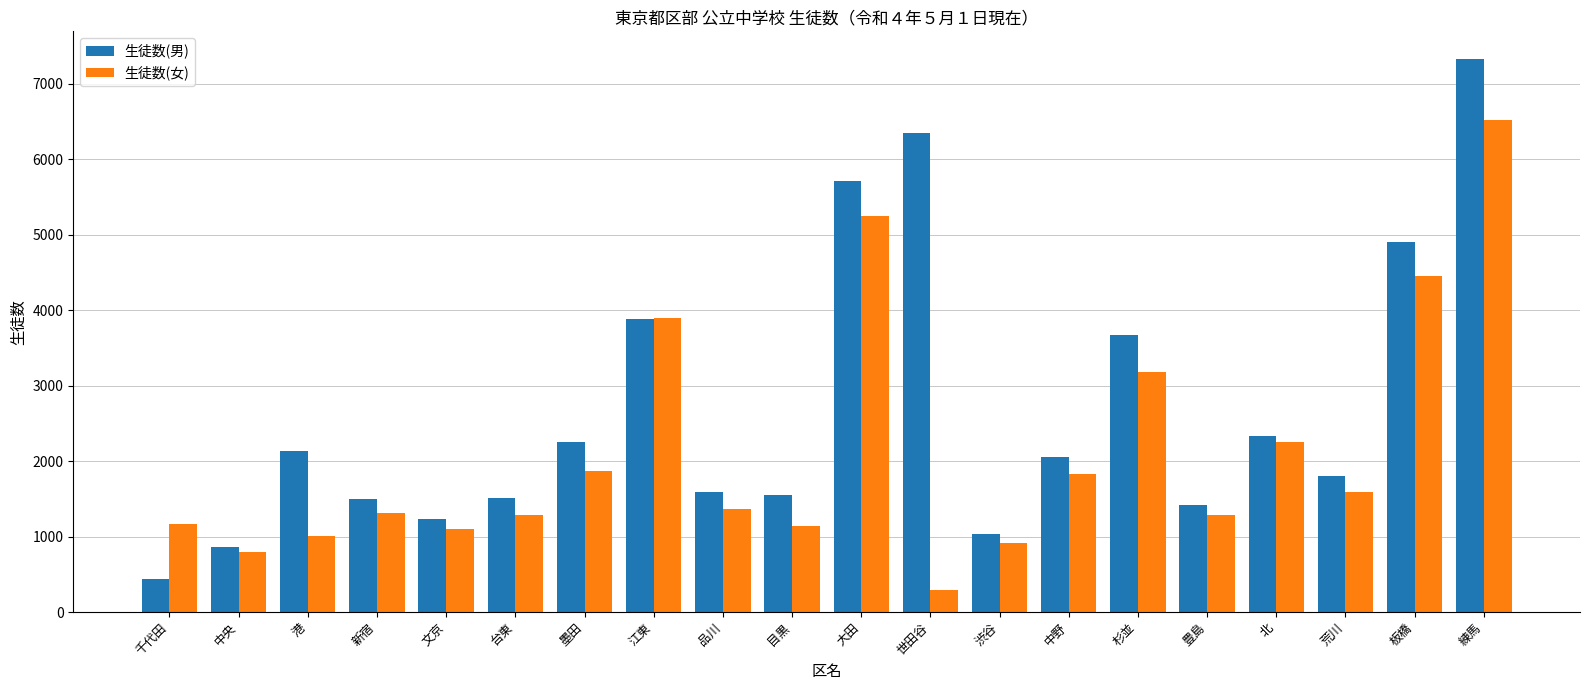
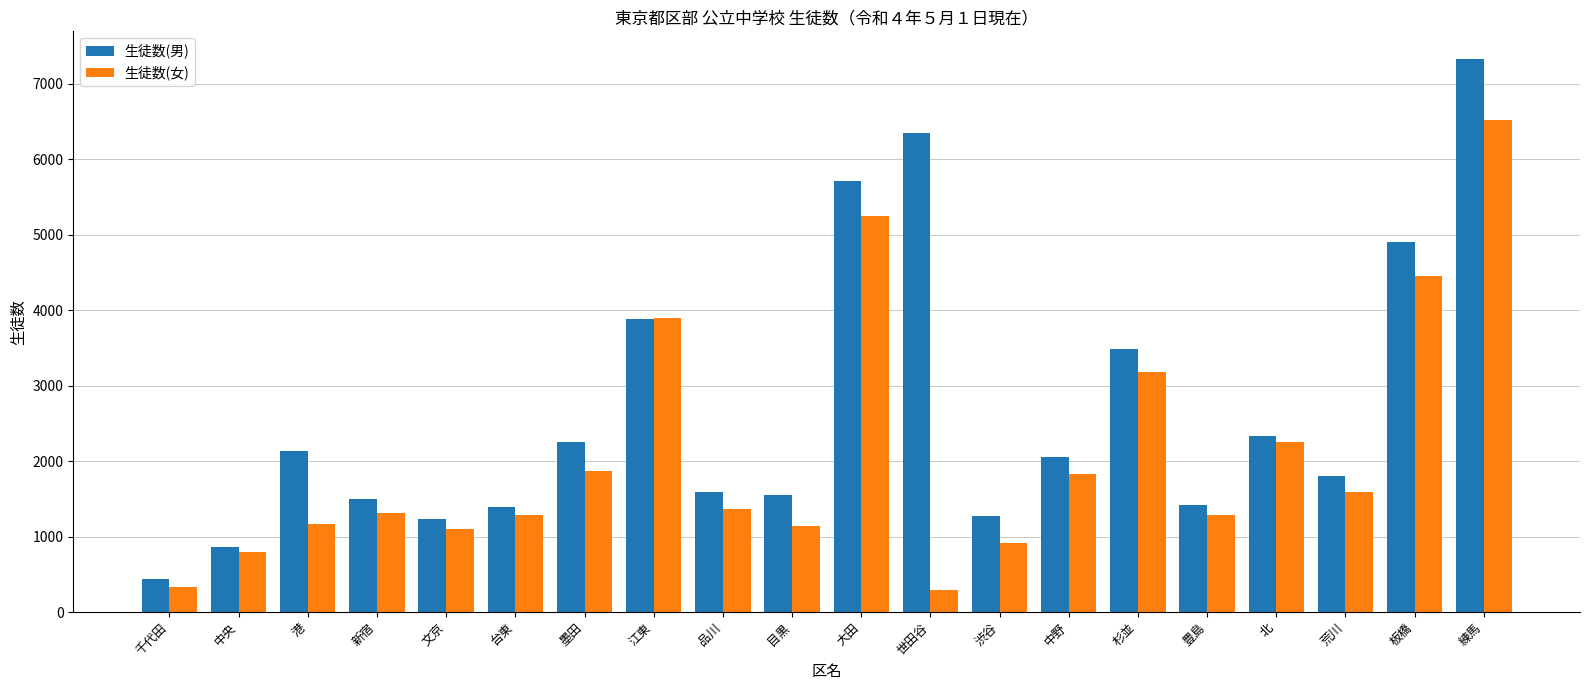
  {
    "生徒数(男)": {
      "千代田": 400,
      "中央": 900,
      "港": 2100,
      "新宿": 1500,
      "文京": 1200,
-     "台東": 1500,
+     "台東": 1400,
      "墨田": 2300,
      "江東": 3900,
      "品川": 1600,
      "目黒": 1600,
      "大田": 5700,
      "世田谷": 6400,
-     "渋谷": 1000,
+     "渋谷": 1300,
      "中野": 2100,
-     "杉並": 3700,
+     "杉並": 3500,
      "豊島": 1400,
      "北": 2300,
      "荒川": 1800,
      "板橋": 4900,
      "練馬": 7300
    },
    "生徒数(女)": {
-     "千代田": 1200,
+     "千代田": 300,
      "中央": 800,
-     "港": 1000,
+     "港": 1200,
      "新宿": 1300,
      "文京": 1100,
      "台東": 1300,
      "墨田": 1900,
      "江東": 3900,
      "品川": 1400,
      "目黒": 1100,
      "大田": 5200,
      "世田谷": 300,
      "渋谷": 900,
      "中野": 1800,
      "杉並": 3200,
      "豊島": 1300,
      "北": 2300,
      "荒川": 1600,
      "板橋": 4500,
      "練馬": 6500
    }
  }
